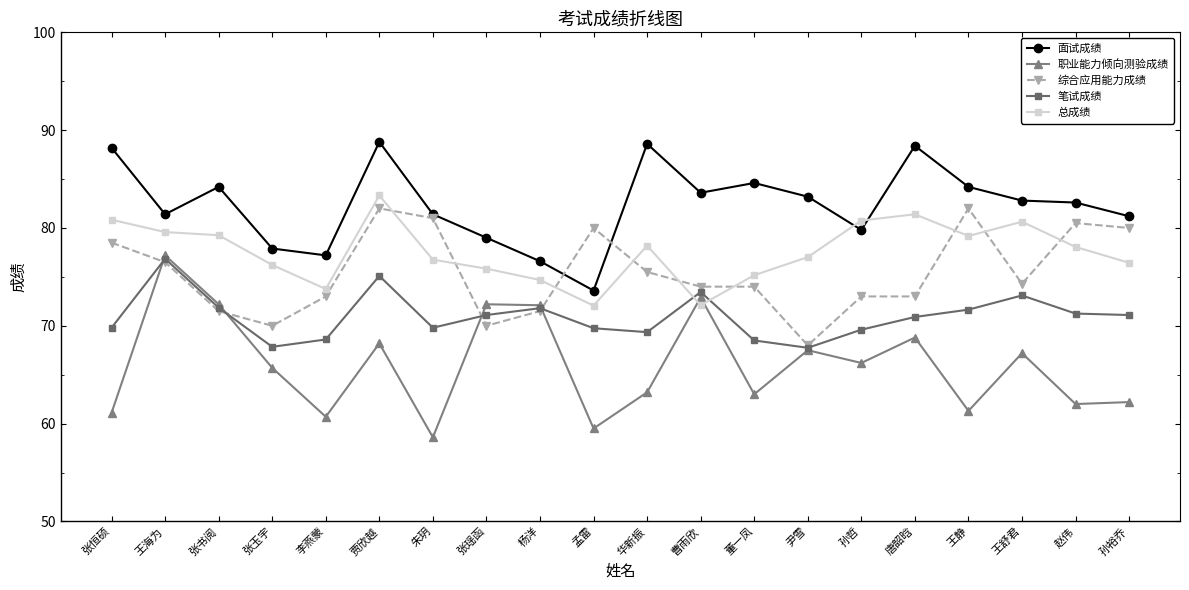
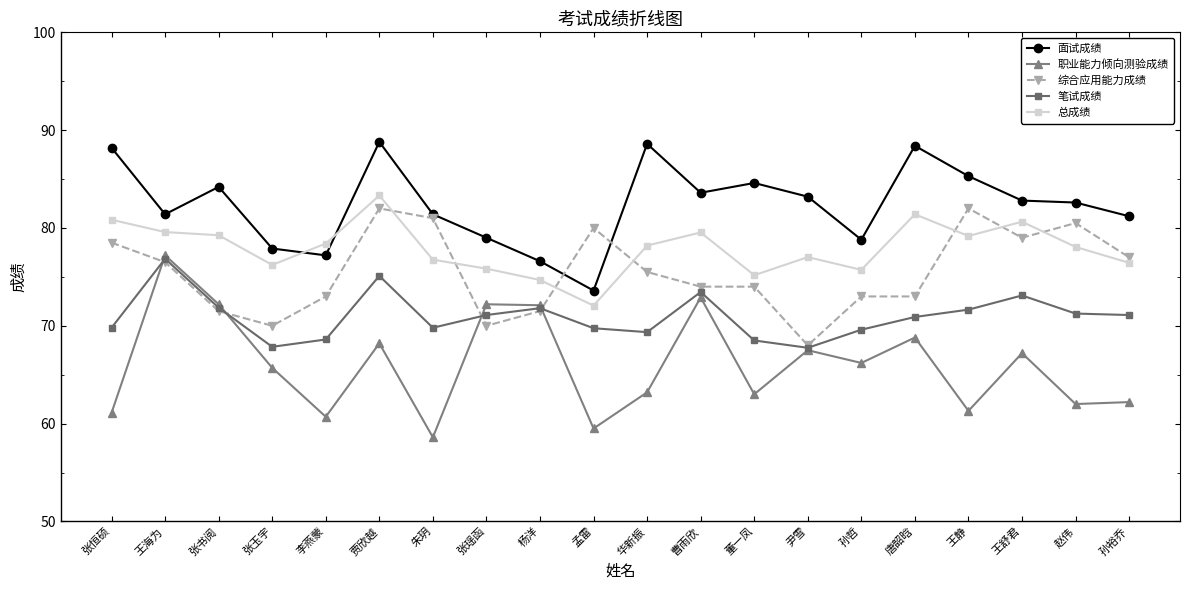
  {
    "面试成绩": {
      "张恒硕": 88,
      "王海为": 81,
      "张书阅": 84,
      "张玉宇": 78,
      "李燕蒙": 77,
      "贾欣越": 89,
      "朱玥": 81,
      "张瑶函": 79,
      "杨洋": 77,
      "孟雷": 74,
      "华新振": 89,
      "曹雨欣": 84,
      "董一凤": 85,
      "尹雪": 83,
-     "孙哲": 80,
+     "孙哲": 79,
      "唐韶晗": 88,
-     "王静": 84,
+     "王静": 85,
      "王舒君": 83,
      "赵伟": 83,
      "孙裕乔": 81
    },
    "综合应用能力成绩": {
      "张恒硕": 79,
      "王海为": 77,
      "张书阅": 72,
      "张玉宇": 70,
      "李燕蒙": 73,
      "贾欣越": 82,
      "朱玥": 81,
      "张瑶函": 70,
      "杨洋": 72,
      "孟雷": 80,
      "华新振": 76,
      "曹雨欣": 74,
      "董一凤": 74,
      "孙哲": 73,
      "唐韶晗": 73,
      "王静": 82,
-     "王舒君": 74,
+     "王舒君": 79,
      "赵伟": 81,
-     "孙裕乔": 80
+     "孙裕乔": 77
    },
    "总成绩": {
      "张恒硕": 81,
      "王海为": 80,
      "张书阅": 79,
      "张玉宇": 76,
-     "李燕蒙": 74,
+     "李燕蒙": 78,
      "贾欣越": 83,
      "朱玥": 77,
      "张瑶函": 76,
      "杨洋": 75,
      "孟雷": 72,
      "华新振": 78,
-     "曹雨欣": 72,
+     "曹雨欣": 80,
      "董一凤": 75,
      "尹雪": 77,
-     "孙哲": 81,
+     "孙哲": 76,
      "唐韶晗": 81,
      "王静": 79,
      "王舒君": 81,
      "赵伟": 78,
      "孙裕乔": 76
    }
  }
